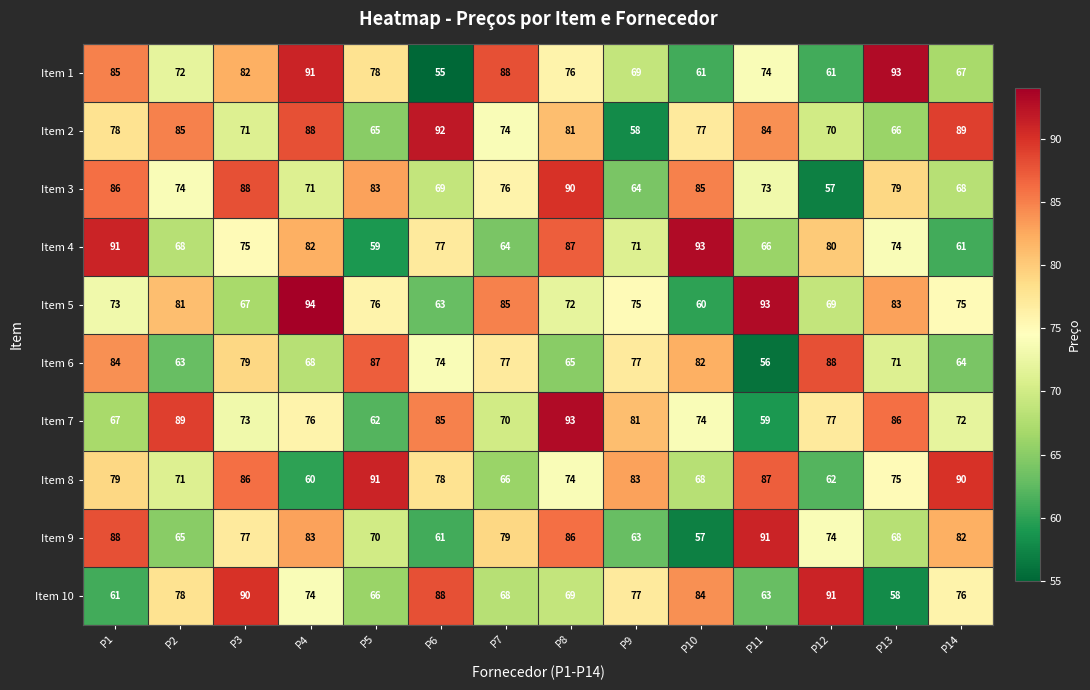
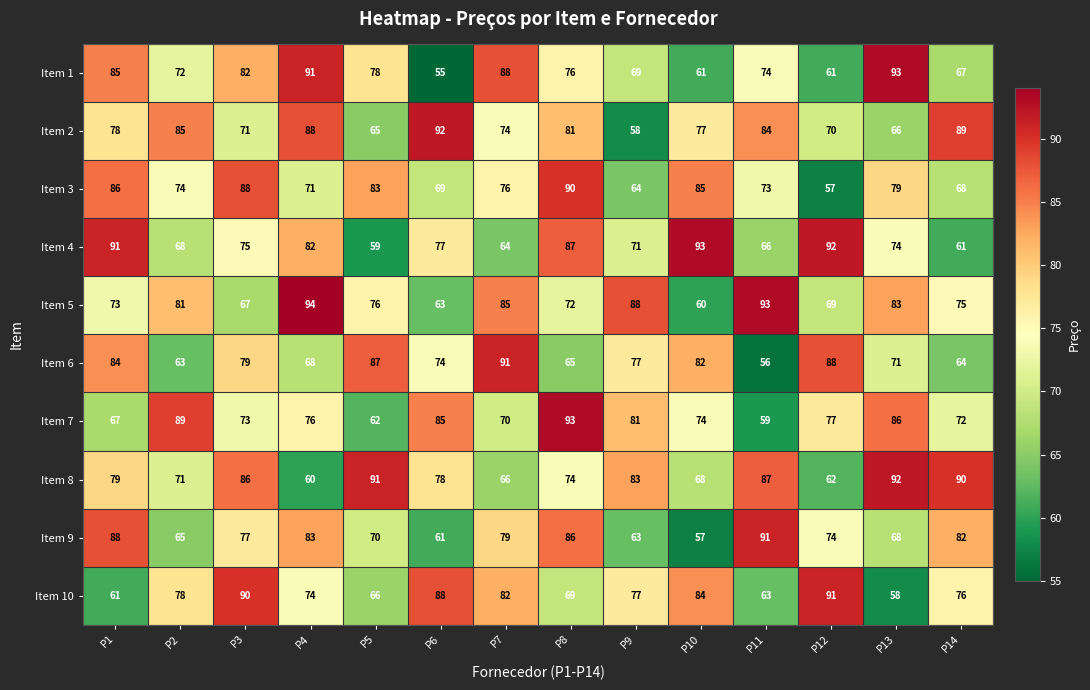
  {
    "Item 1": {
      "P1": 85,
      "P2": 72,
      "P3": 82,
      "P4": 91,
      "P5": 78,
      "P6": 55,
      "P7": 88,
      "P8": 76,
      "P9": 69,
      "P10": 61,
      "P11": 74,
      "P12": 61,
      "P13": 93,
      "P14": 67
    },
    "Item 2": {
      "P1": 78,
      "P2": 85,
      "P3": 71,
      "P4": 88,
      "P5": 65,
      "P6": 92,
      "P7": 74,
      "P8": 81,
      "P9": 58,
      "P10": 77,
      "P11": 84,
      "P12": 70,
      "P13": 66,
      "P14": 89
    },
    "Item 3": {
      "P1": 86,
      "P2": 74,
      "P3": 88,
      "P4": 71,
      "P5": 83,
      "P6": 69,
      "P7": 76,
      "P8": 90,
      "P9": 64,
      "P10": 85,
      "P11": 73,
      "P12": 57,
      "P13": 79,
      "P14": 68
    },
    "Item 4": {
      "P1": 91,
      "P2": 68,
      "P3": 75,
      "P4": 82,
      "P5": 59,
      "P6": 77,
      "P7": 64,
      "P8": 87,
      "P9": 71,
      "P10": 93,
      "P11": 66,
-     "P12": 80,
+     "P12": 92,
      "P13": 74,
      "P14": 61
    },
    "Item 5": {
      "P1": 73,
      "P2": 81,
      "P3": 67,
      "P4": 94,
      "P5": 76,
      "P6": 63,
      "P7": 85,
      "P8": 72,
-     "P9": 75,
+     "P9": 88,
      "P10": 60,
      "P11": 93,
      "P12": 69,
      "P13": 83,
      "P14": 75
    },
    "Item 6": {
      "P1": 84,
      "P2": 63,
      "P3": 79,
      "P4": 68,
      "P5": 87,
      "P6": 74,
-     "P7": 77,
+     "P7": 91,
      "P8": 65,
      "P9": 77,
      "P10": 82,
      "P11": 56,
      "P12": 88,
      "P13": 71,
      "P14": 64
    },
    "Item 7": {
      "P1": 67,
      "P2": 89,
      "P3": 73,
      "P4": 76,
      "P5": 62,
      "P6": 85,
      "P7": 70,
      "P8": 93,
      "P9": 81,
      "P10": 74,
      "P11": 59,
      "P12": 77,
      "P13": 86,
      "P14": 72
    },
    "Item 8": {
      "P1": 79,
      "P2": 71,
      "P3": 86,
      "P4": 60,
      "P5": 91,
      "P6": 78,
      "P7": 66,
      "P8": 74,
      "P9": 83,
      "P10": 68,
      "P11": 87,
      "P12": 62,
-     "P13": 75,
+     "P13": 92,
      "P14": 90
    },
    "Item 9": {
      "P1": 88,
      "P2": 65,
      "P3": 77,
      "P4": 83,
      "P5": 70,
      "P6": 61,
      "P7": 79,
      "P8": 86,
      "P9": 63,
      "P10": 57,
      "P11": 91,
      "P12": 74,
      "P13": 68,
      "P14": 82
    },
    "Item 10": {
      "P1": 61,
      "P2": 78,
      "P3": 90,
      "P4": 74,
      "P5": 66,
      "P6": 88,
-     "P7": 68,
+     "P7": 82,
      "P8": 69,
      "P9": 77,
      "P10": 84,
      "P11": 63,
      "P12": 91,
      "P13": 58,
      "P14": 76
    }
  }
